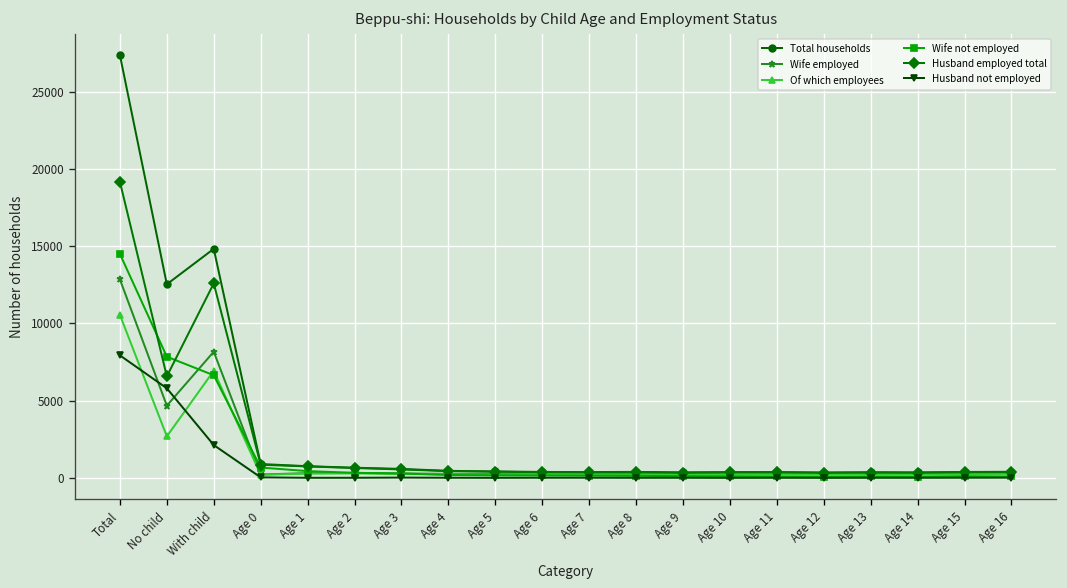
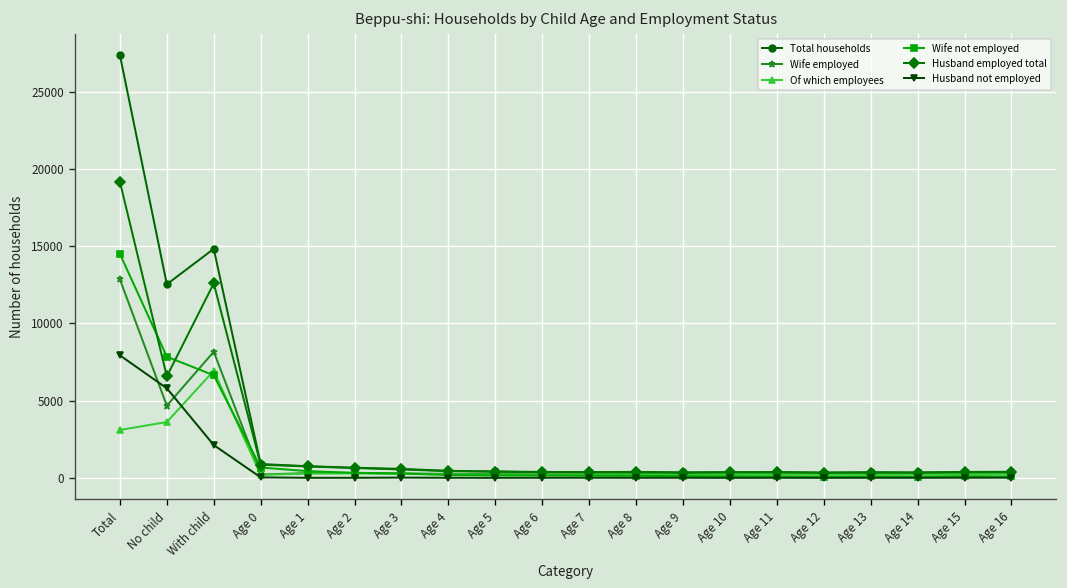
  {
    "Of which employees": {
-     "Total": 10600,
-     "No child": 2700,
+     "Total": 3100,
+     "No child": 3600,
      "With child": 6900
    }
  }
